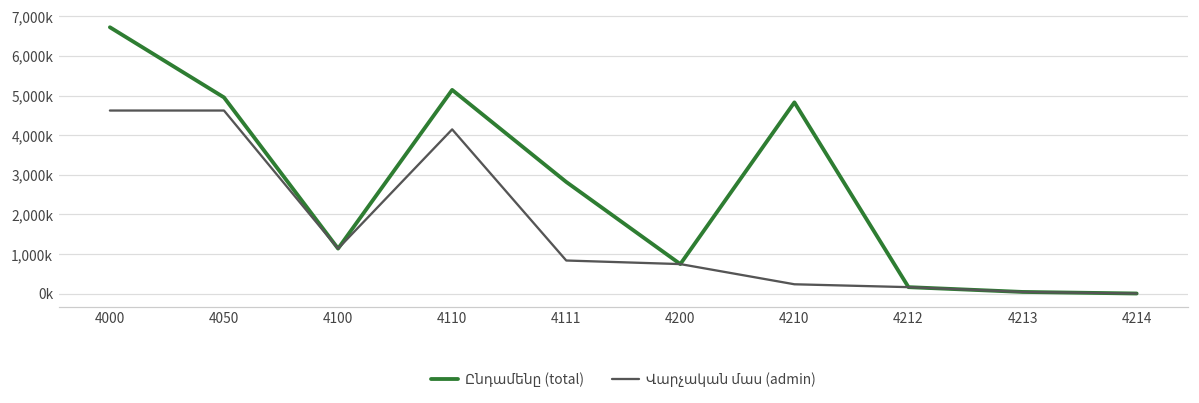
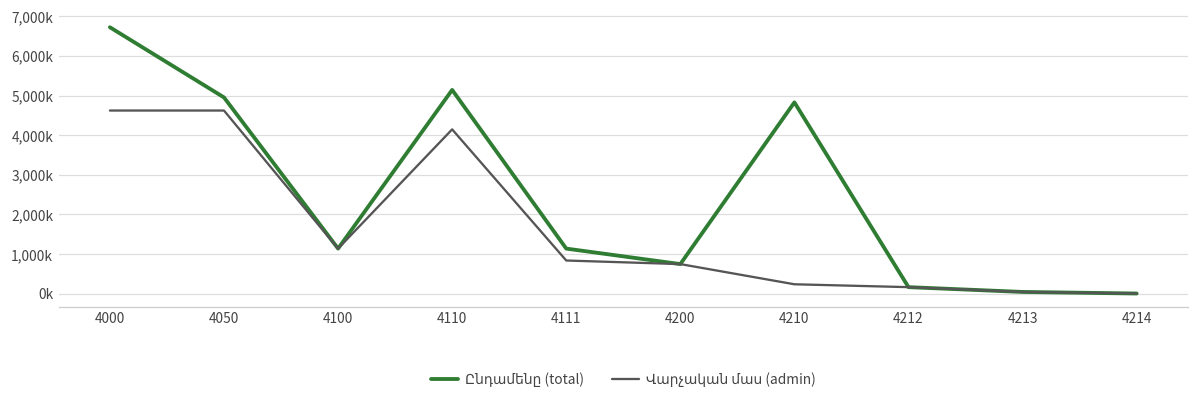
  {
    "Ընդամենը (total)": {
      "4000": "6,700,000",
      "4050": "5,000,000",
      "4110": "5,100,000",
-     "4111": "2,800,000",
+     "4111": "1,100,000",
      "4210": "4,800,000"
    },
    "Վարչական մաս (admin)": {
      "4000": "4,600,000",
      "4050": "4,600,000",
      "4110": "4,100,000",
      "4111": "800,000",
      "4210": "200,000"
    }
  }
